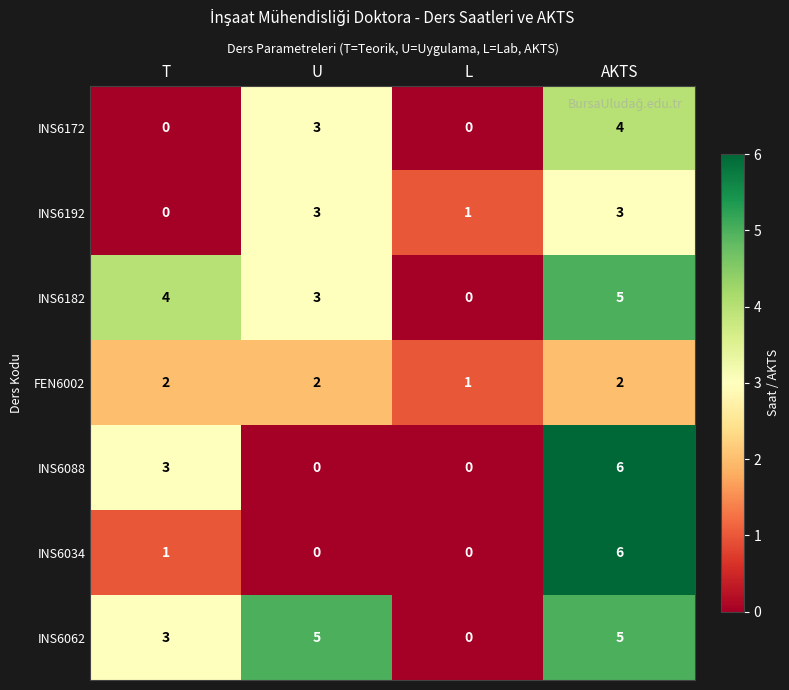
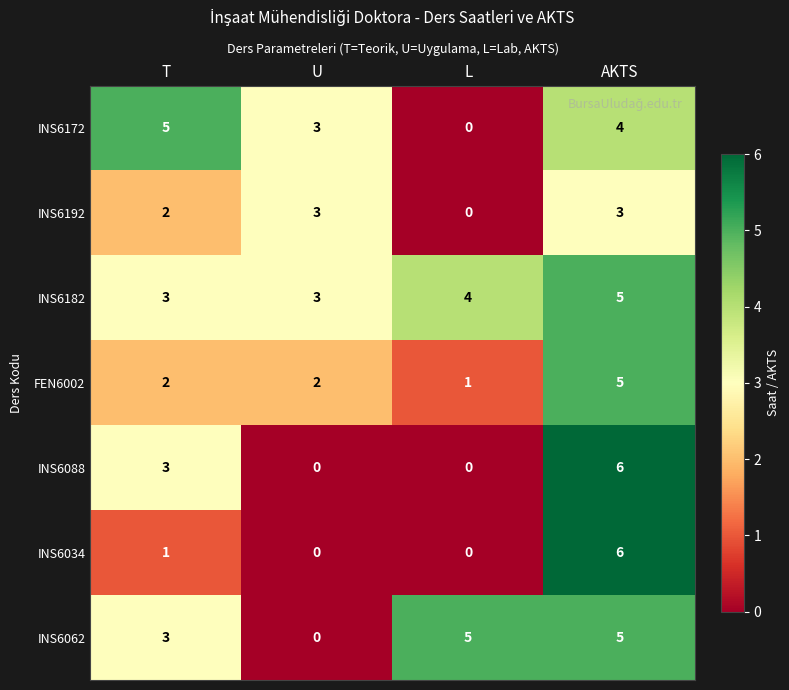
  {
    "INS6172": {
-     "T": 0,
+     "T": 5,
      "U": 3,
      "L": 0,
      "AKTS": 4
    },
    "INS6192": {
-     "T": 0,
+     "T": 2,
      "U": 3,
-     "L": 1,
+     "L": 0,
      "AKTS": 3
    },
    "INS6182": {
-     "T": 4,
+     "T": 3,
      "U": 3,
-     "L": 0,
+     "L": 4,
      "AKTS": 5
    },
    "FEN6002": {
      "T": 2,
      "U": 2,
      "L": 1,
-     "AKTS": 2
+     "AKTS": 5
    },
    "INS6088": {
      "T": 3,
      "U": 0,
      "L": 0,
      "AKTS": 6
    },
    "INS6034": {
      "T": 1,
      "U": 0,
      "L": 0,
      "AKTS": 6
    },
    "INS6062": {
      "T": 3,
-     "U": 5,
-     "L": 0,
+     "U": 0,
+     "L": 5,
      "AKTS": 5
    }
  }
